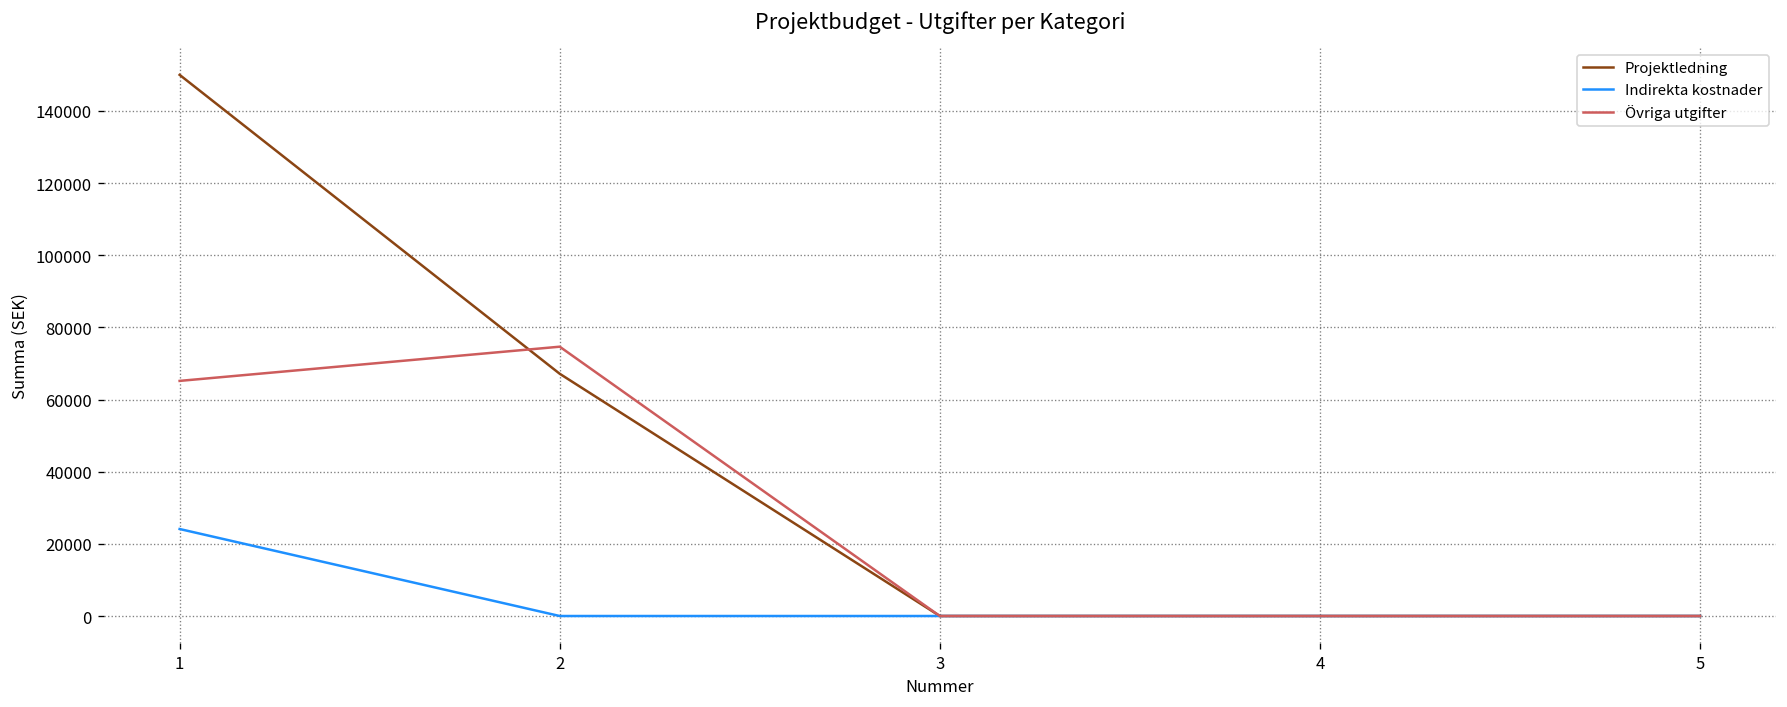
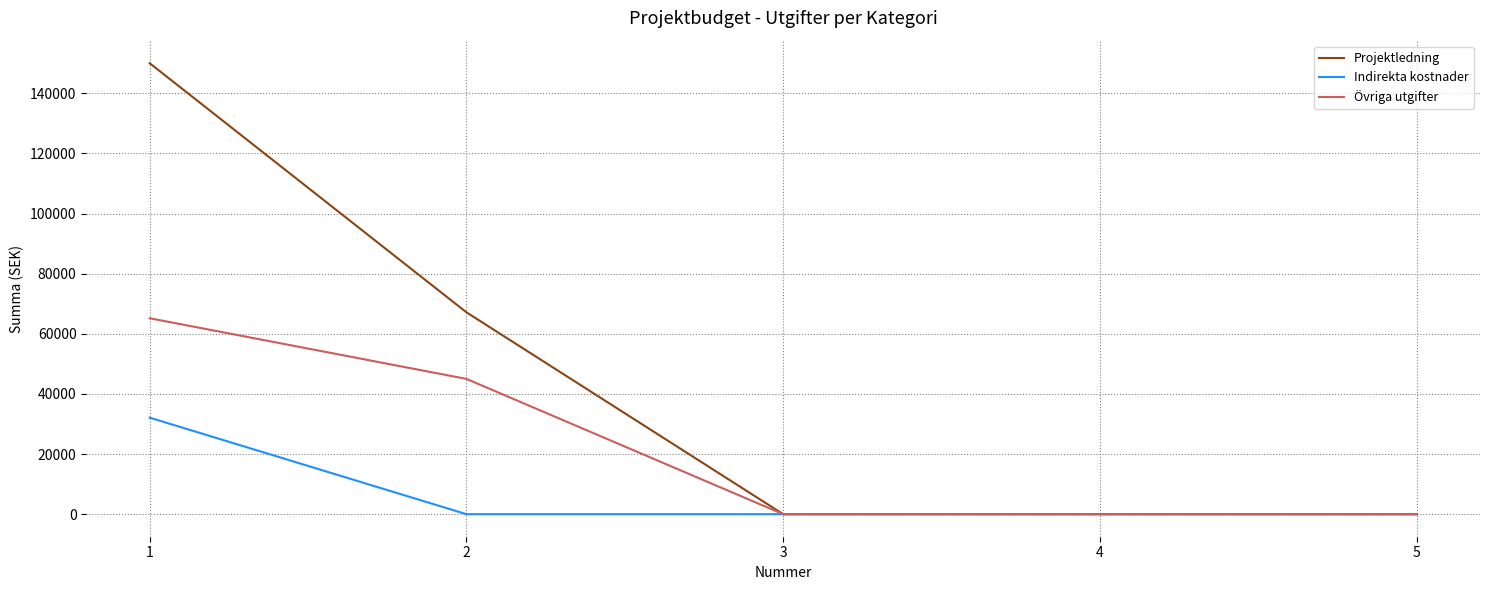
  {
    "Projektledning": {
      "1": 150000,
      "2": 67000
    },
    "Indirekta kostnader": {
-     "1": 24000,
+     "1": 32000,
      "2": 0
    },
    "Övriga utgifter": {
      "1": 65000,
-     "2": 75000
+     "2": 45000
    }
  }
